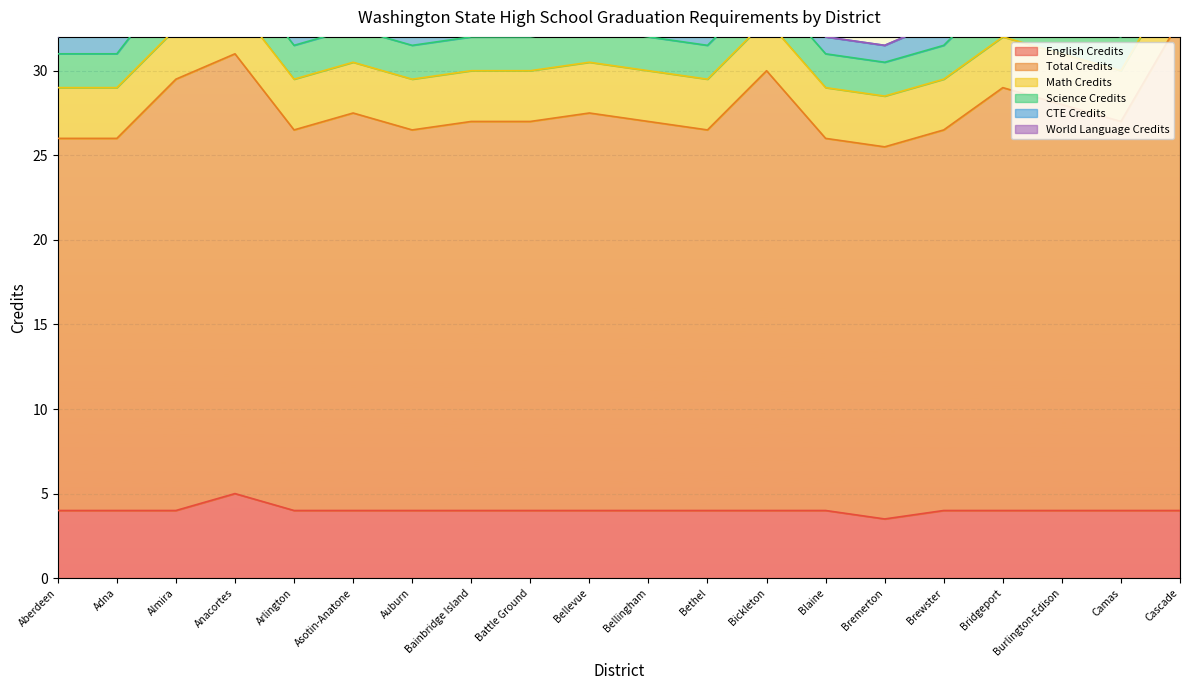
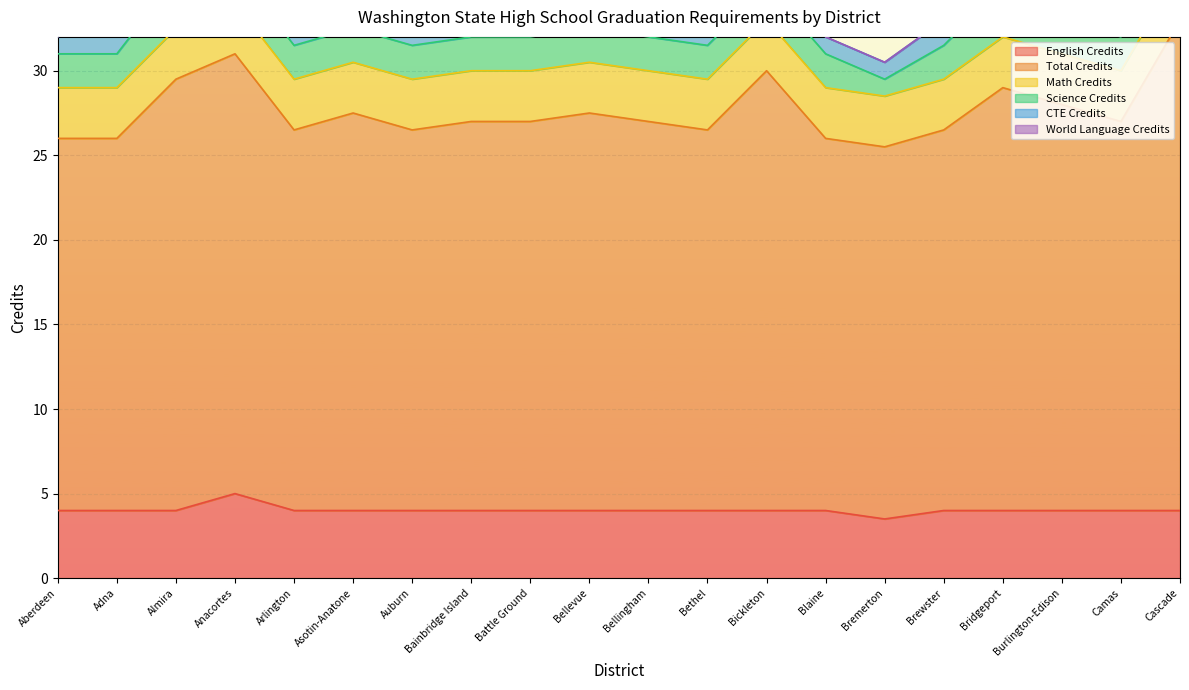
  {
    "Science Credits": {
      "Aberdeen": 2,
      "Adna": 2,
      "Arlington": 2,
      "Auburn": 2,
      "Bainbridge Island": 2,
      "Battle Ground": 2,
      "Bellingham": 2,
      "Bethel": 2,
      "Blaine": 2,
-     "Bremerton": 2,
+     "Bremerton": 1,
      "Brewster": 2,
      "Camas": 2
    }
  }
